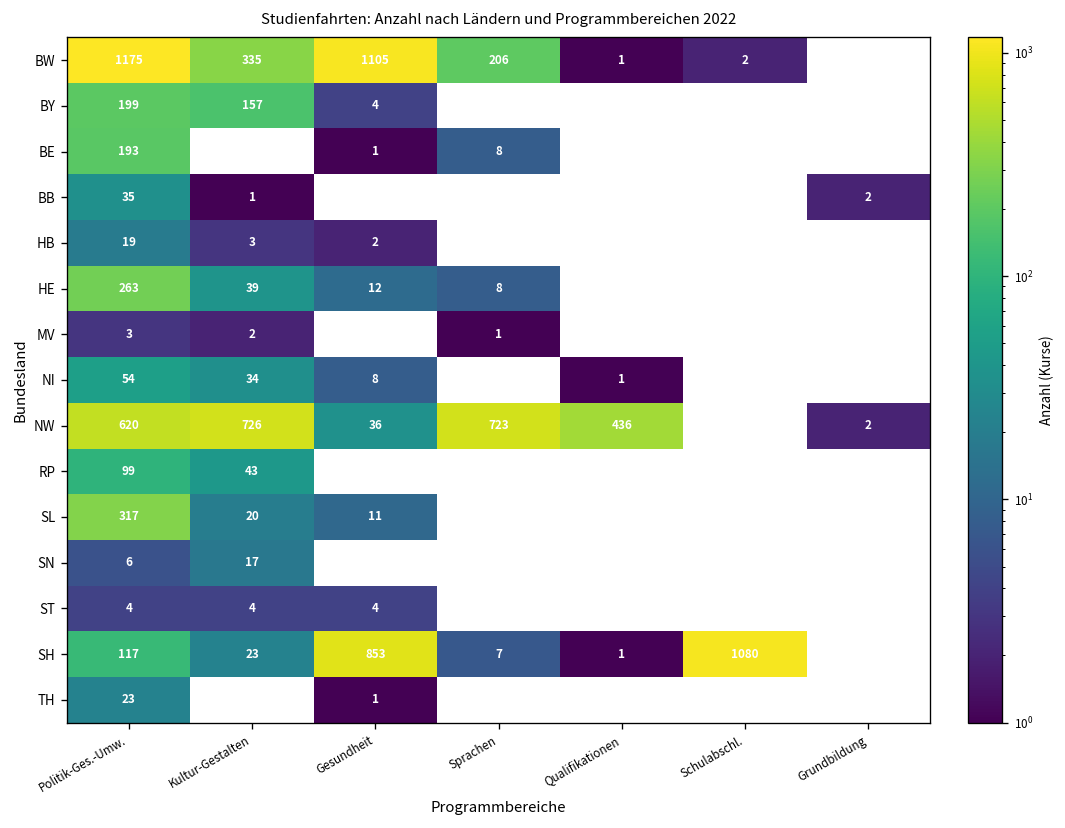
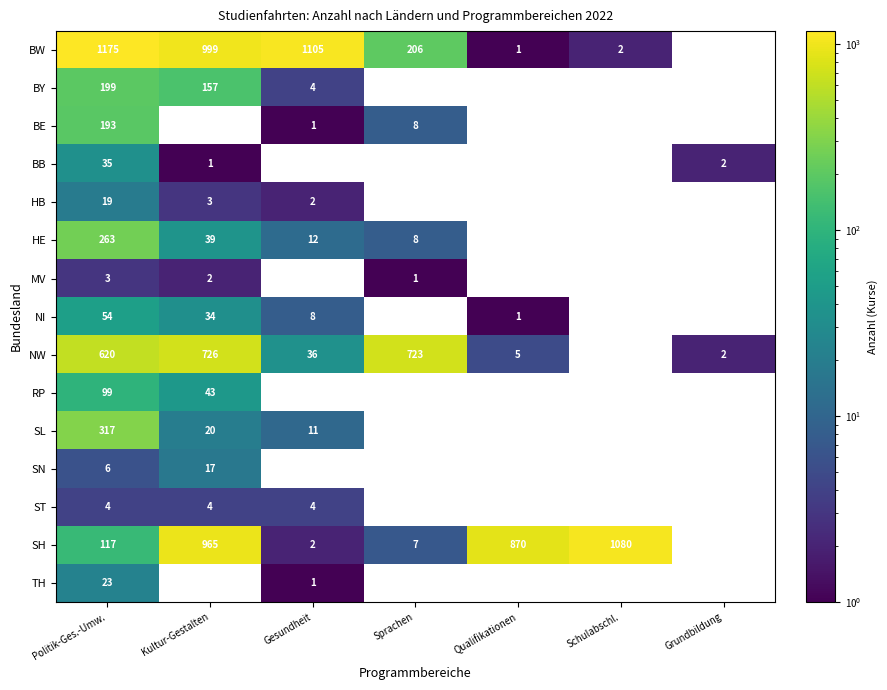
  {
    "BW": {
      "Politik-Ges.-Umw.": 1175,
-     "Kultur-Gestalten": 335,
+     "Kultur-Gestalten": 999,
      "Gesundheit": 1105,
      "Sprachen": 206,
      "Qualifikationen": 1,
      "Schulabschl.": 2
    },
    "BY": {
      "Politik-Ges.-Umw.": 199,
      "Kultur-Gestalten": 157,
      "Gesundheit": 4
    },
    "BE": {
      "Politik-Ges.-Umw.": 193,
      "Gesundheit": 1,
      "Sprachen": 8
    },
    "BB": {
      "Politik-Ges.-Umw.": 35,
      "Kultur-Gestalten": 1,
      "Grundbildung": 2
    },
    "HB": {
      "Politik-Ges.-Umw.": 19,
      "Kultur-Gestalten": 3,
      "Gesundheit": 2
    },
    "HE": {
      "Politik-Ges.-Umw.": 263,
      "Kultur-Gestalten": 39,
      "Gesundheit": 12,
      "Sprachen": 8
    },
    "MV": {
      "Politik-Ges.-Umw.": 3,
      "Kultur-Gestalten": 2,
      "Sprachen": 1
    },
    "NI": {
      "Politik-Ges.-Umw.": 54,
      "Kultur-Gestalten": 34,
      "Gesundheit": 8,
      "Qualifikationen": 1
    },
    "NW": {
      "Politik-Ges.-Umw.": 620,
      "Kultur-Gestalten": 726,
      "Gesundheit": 36,
      "Sprachen": 723,
-     "Qualifikationen": 436,
+     "Qualifikationen": 5,
      "Grundbildung": 2
    },
    "RP": {
      "Politik-Ges.-Umw.": 99,
      "Kultur-Gestalten": 43
    },
    "SL": {
      "Politik-Ges.-Umw.": 317,
      "Kultur-Gestalten": 20,
      "Gesundheit": 11
    },
    "SN": {
      "Politik-Ges.-Umw.": 6,
      "Kultur-Gestalten": 17
    },
    "ST": {
      "Politik-Ges.-Umw.": 4,
      "Kultur-Gestalten": 4,
      "Gesundheit": 4
    },
    "SH": {
      "Politik-Ges.-Umw.": 117,
-     "Kultur-Gestalten": 23,
-     "Gesundheit": 853,
+     "Kultur-Gestalten": 965,
+     "Gesundheit": 2,
      "Sprachen": 7,
-     "Qualifikationen": 1,
+     "Qualifikationen": 870,
      "Schulabschl.": 1080
    },
    "TH": {
      "Politik-Ges.-Umw.": 23,
      "Gesundheit": 1
    }
  }
